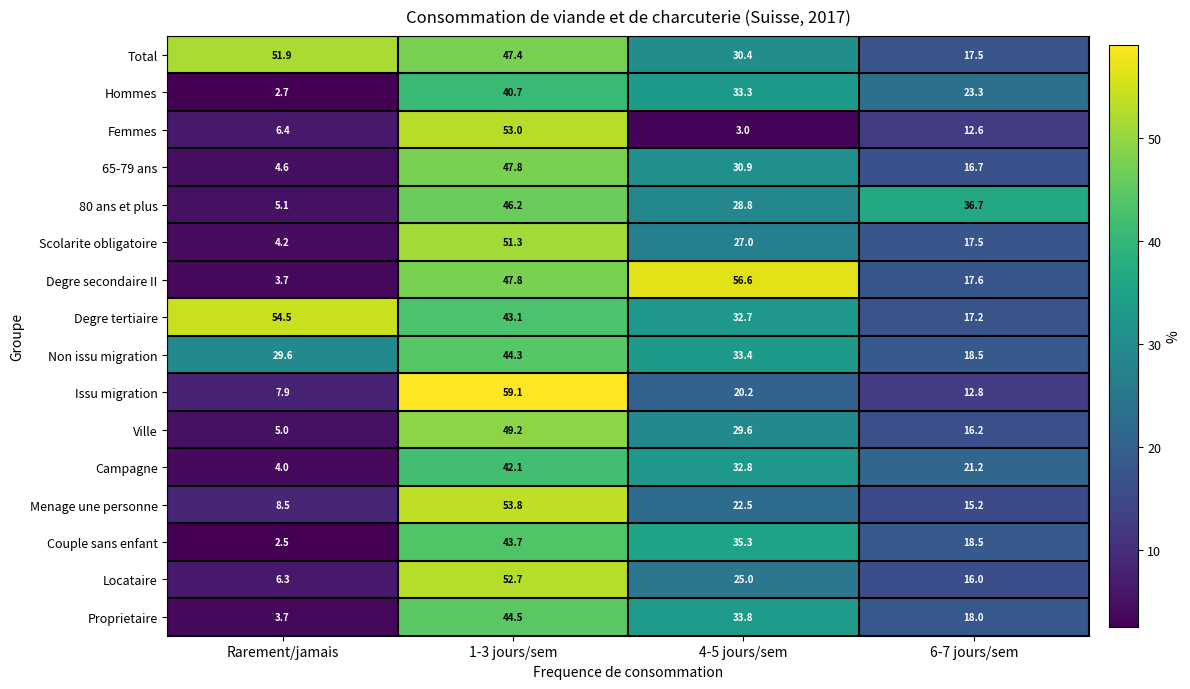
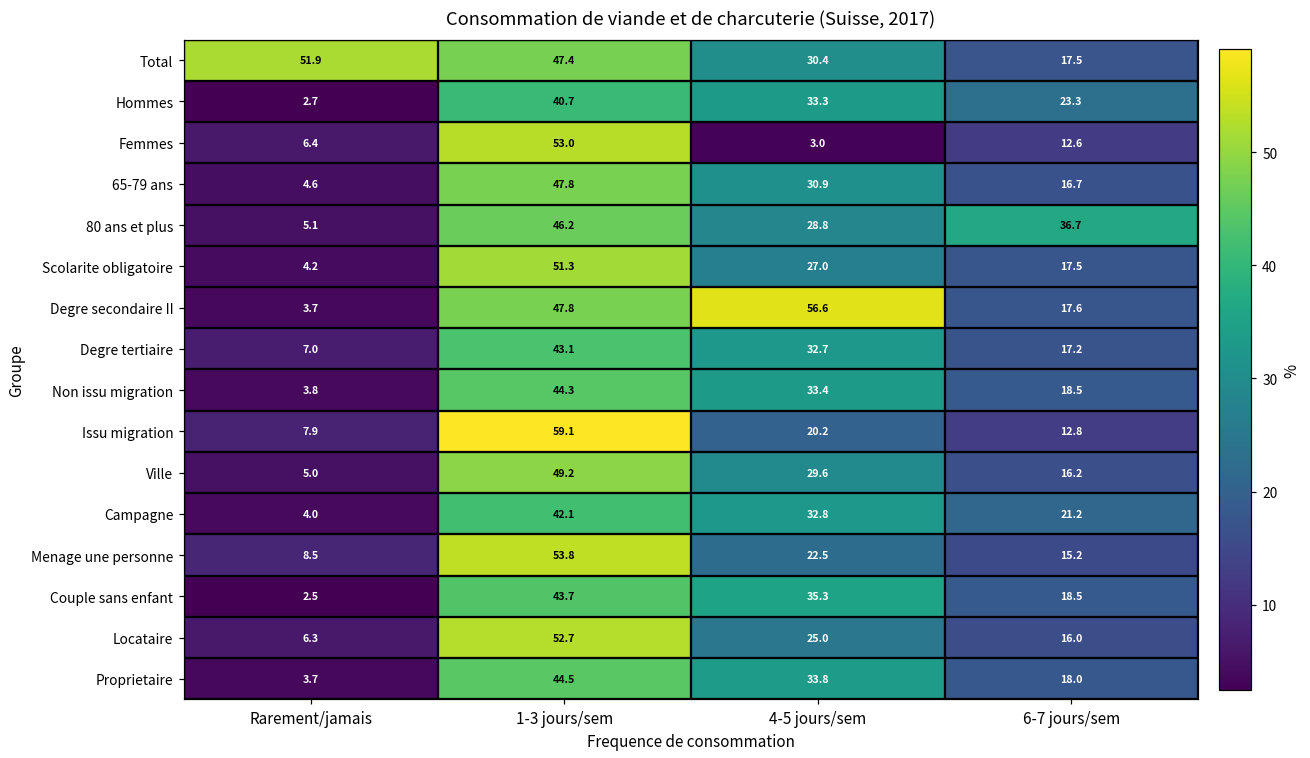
  {
    "Total": {
      "Rarement/jamais": 51.9,
      "1-3 jours/sem": 47.4,
      "4-5 jours/sem": 30.4,
      "6-7 jours/sem": 17.5
    },
    "Hommes": {
      "Rarement/jamais": 2.7,
      "1-3 jours/sem": 40.7,
      "4-5 jours/sem": 33.3,
      "6-7 jours/sem": 23.3
    },
    "Femmes": {
      "Rarement/jamais": 6.4,
      "1-3 jours/sem": 53.0,
      "4-5 jours/sem": 3.0,
      "6-7 jours/sem": 12.6
    },
    "65-79 ans": {
      "Rarement/jamais": 4.6,
      "1-3 jours/sem": 47.8,
      "4-5 jours/sem": 30.9,
      "6-7 jours/sem": 16.7
    },
    "80 ans et plus": {
      "Rarement/jamais": 5.1,
      "1-3 jours/sem": 46.2,
      "4-5 jours/sem": 28.8,
      "6-7 jours/sem": 36.7
    },
    "Scolarite obligatoire": {
      "Rarement/jamais": 4.2,
      "1-3 jours/sem": 51.3,
      "4-5 jours/sem": 27.0,
      "6-7 jours/sem": 17.5
    },
    "Degre secondaire II": {
      "Rarement/jamais": 3.7,
      "1-3 jours/sem": 47.8,
      "4-5 jours/sem": 56.6,
      "6-7 jours/sem": 17.6
    },
    "Degre tertiaire": {
-     "Rarement/jamais": 54.5,
+     "Rarement/jamais": 7.0,
      "1-3 jours/sem": 43.1,
      "4-5 jours/sem": 32.7,
      "6-7 jours/sem": 17.2
    },
    "Non issu migration": {
-     "Rarement/jamais": 29.6,
+     "Rarement/jamais": 3.8,
      "1-3 jours/sem": 44.3,
      "4-5 jours/sem": 33.4,
      "6-7 jours/sem": 18.5
    },
    "Issu migration": {
      "Rarement/jamais": 7.9,
      "1-3 jours/sem": 59.1,
      "4-5 jours/sem": 20.2,
      "6-7 jours/sem": 12.8
    },
    "Ville": {
      "Rarement/jamais": 5.0,
      "1-3 jours/sem": 49.2,
      "4-5 jours/sem": 29.6,
      "6-7 jours/sem": 16.2
    },
    "Campagne": {
      "Rarement/jamais": 4.0,
      "1-3 jours/sem": 42.1,
      "4-5 jours/sem": 32.8,
      "6-7 jours/sem": 21.2
    },
    "Menage une personne": {
      "Rarement/jamais": 8.5,
      "1-3 jours/sem": 53.8,
      "4-5 jours/sem": 22.5,
      "6-7 jours/sem": 15.2
    },
    "Couple sans enfant": {
      "Rarement/jamais": 2.5,
      "1-3 jours/sem": 43.7,
      "4-5 jours/sem": 35.3,
      "6-7 jours/sem": 18.5
    },
    "Locataire": {
      "Rarement/jamais": 6.3,
      "1-3 jours/sem": 52.7,
      "4-5 jours/sem": 25.0,
      "6-7 jours/sem": 16.0
    },
    "Proprietaire": {
      "Rarement/jamais": 3.7,
      "1-3 jours/sem": 44.5,
      "4-5 jours/sem": 33.8,
      "6-7 jours/sem": 18.0
    }
  }
